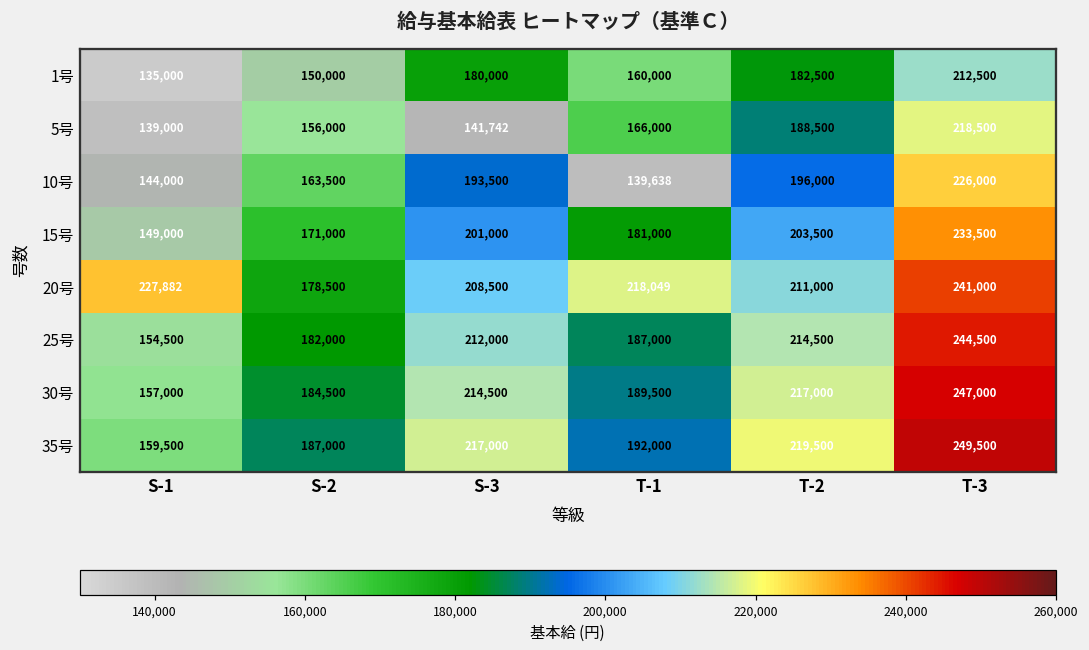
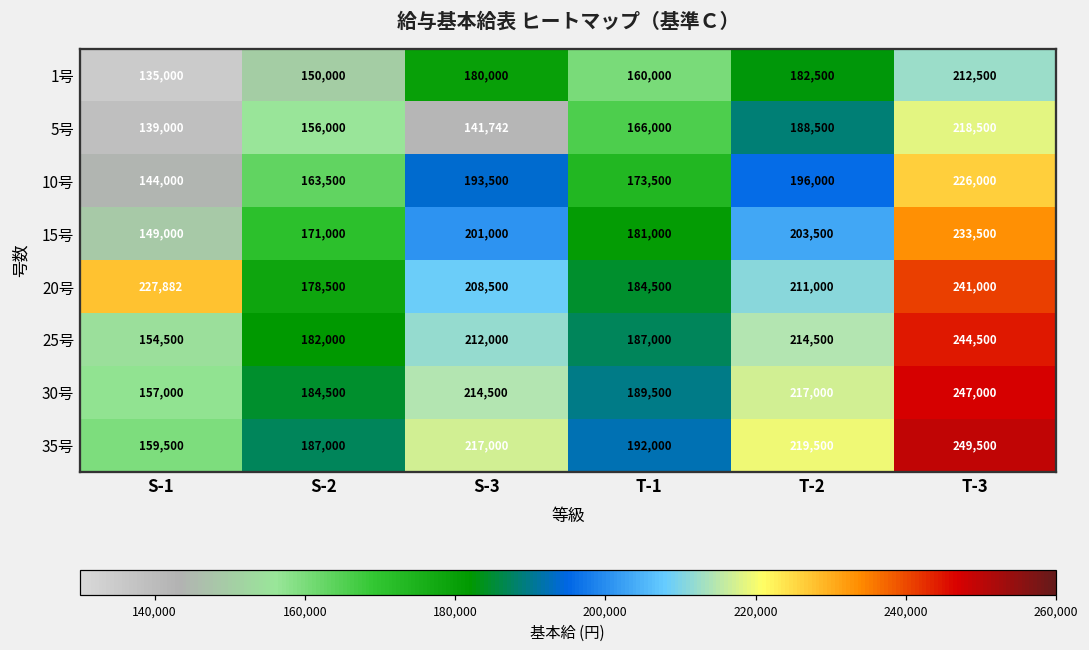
  {
    "1号": {
      "S-1": "135,000",
      "S-2": "150,000",
      "S-3": "180,000",
      "T-1": "160,000",
      "T-2": "182,500",
      "T-3": "212,500"
    },
    "5号": {
      "S-1": "139,000",
      "S-2": "156,000",
      "S-3": "141,742",
      "T-1": "166,000",
      "T-2": "188,500",
      "T-3": "218,500"
    },
    "10号": {
      "S-1": "144,000",
      "S-2": "163,500",
      "S-3": "193,500",
-     "T-1": "139,638",
+     "T-1": "173,500",
      "T-2": "196,000",
      "T-3": "226,000"
    },
    "15号": {
      "S-1": "149,000",
      "S-2": "171,000",
      "S-3": "201,000",
      "T-1": "181,000",
      "T-2": "203,500",
      "T-3": "233,500"
    },
    "20号": {
      "S-1": "227,882",
      "S-2": "178,500",
      "S-3": "208,500",
-     "T-1": "218,049",
+     "T-1": "184,500",
      "T-2": "211,000",
      "T-3": "241,000"
    },
    "25号": {
      "S-1": "154,500",
      "S-2": "182,000",
      "S-3": "212,000",
      "T-1": "187,000",
      "T-2": "214,500",
      "T-3": "244,500"
    },
    "30号": {
      "S-1": "157,000",
      "S-2": "184,500",
      "S-3": "214,500",
      "T-1": "189,500",
      "T-2": "217,000",
      "T-3": "247,000"
    },
    "35号": {
      "S-1": "159,500",
      "S-2": "187,000",
      "S-3": "217,000",
      "T-1": "192,000",
      "T-2": "219,500",
      "T-3": "249,500"
    }
  }
